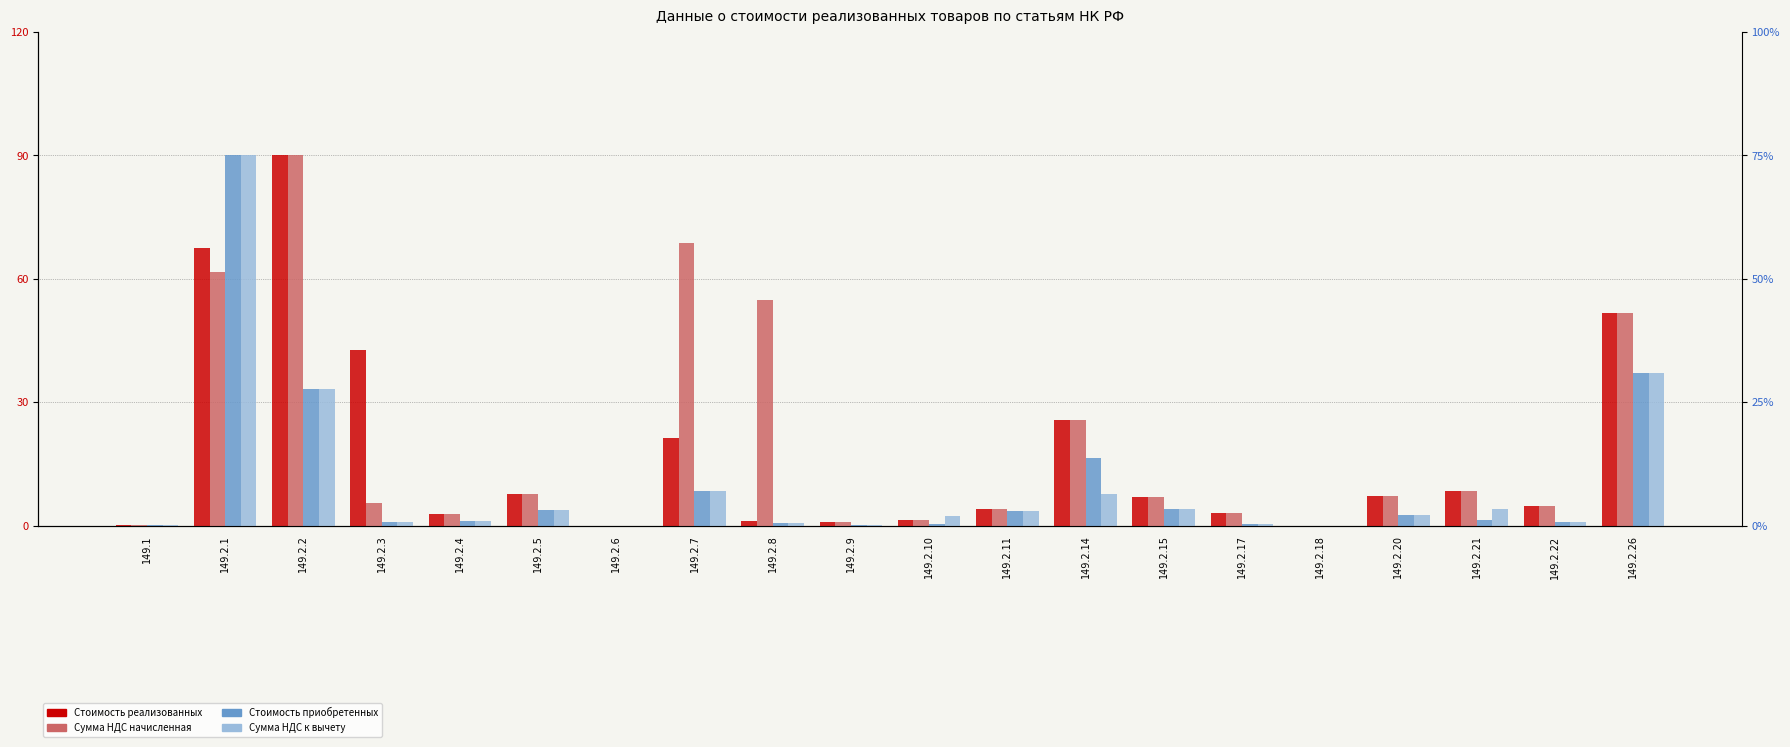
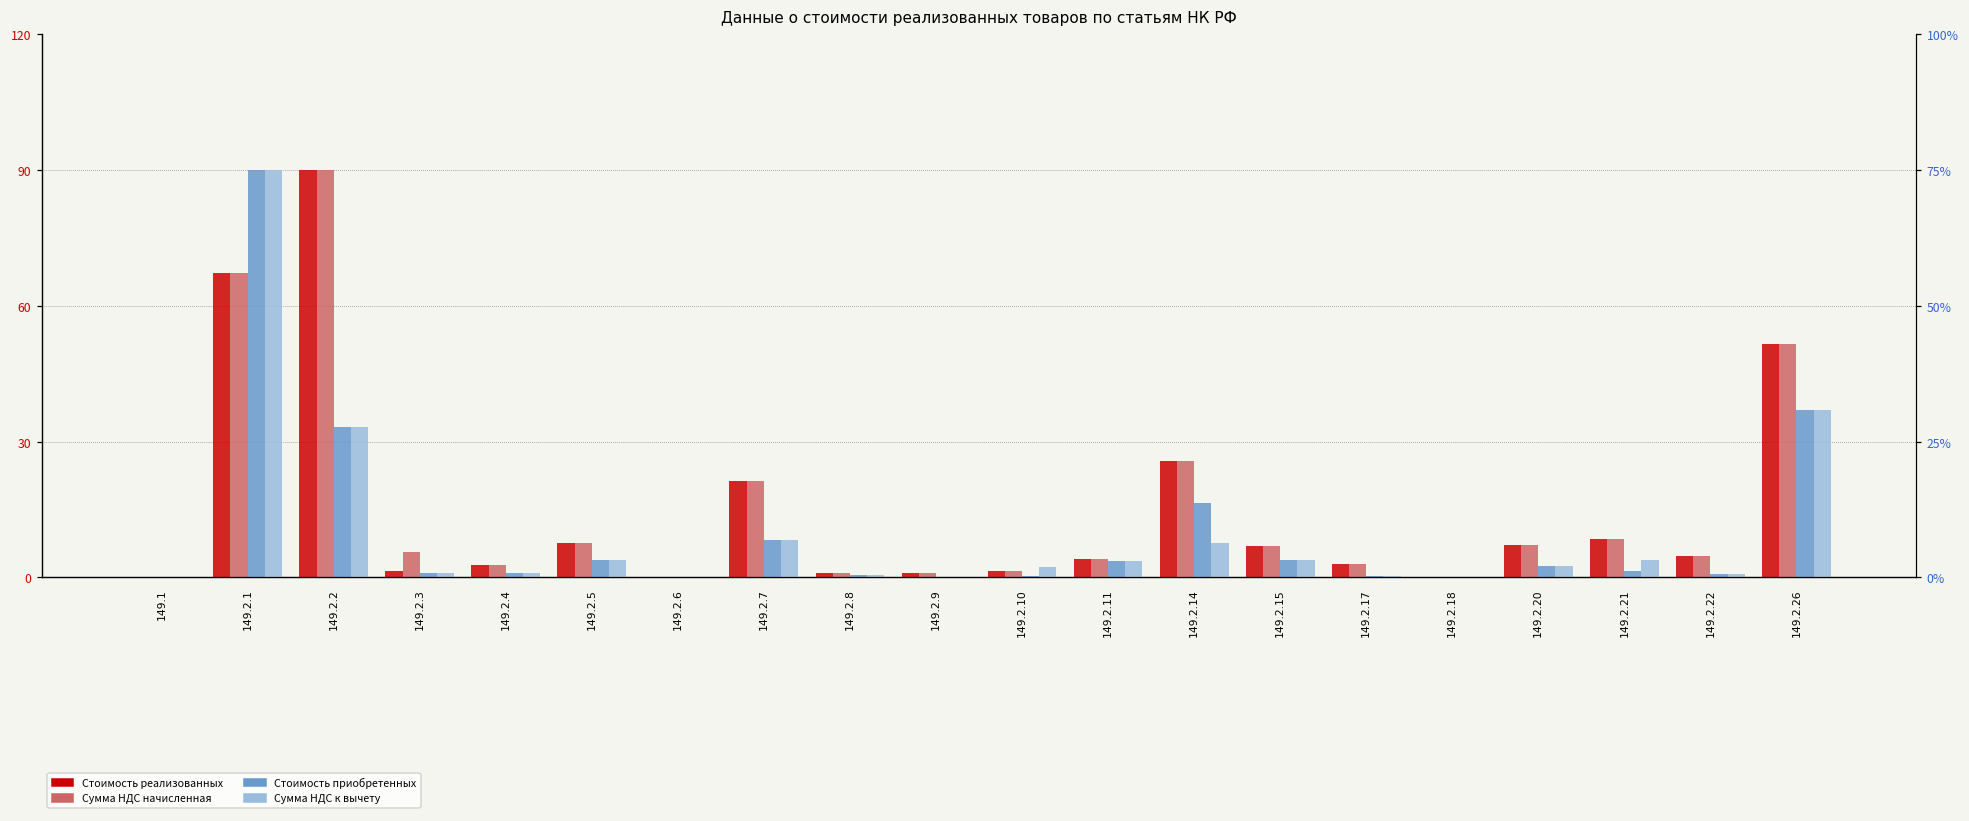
  {
    "Стоимость реализованных": {
      "149.2.1": 67,
      "149.2.2": 90,
-     "149.2.3": 43,
+     "149.2.3": 2,
      "149.2.4": 3,
      "149.2.5": 8,
      "149.2.7": 21,
      "149.2.8": 1,
      "149.2.9": 1,
      "149.2.10": 1,
      "149.2.11": 4,
      "149.2.14": 26,
      "149.2.15": 7,
      "149.2.17": 3,
      "149.2.20": 7,
      "149.2.21": 8,
      "149.2.22": 5,
      "149.2.26": 52
    },
    "Сумма НДС начисленная": {
-     "149.2.1": 62,
+     "149.2.1": 67,
      "149.2.2": 90,
      "149.2.3": 6,
      "149.2.4": 3,
      "149.2.5": 8,
-     "149.2.7": 69,
-     "149.2.8": 55,
+     "149.2.7": 21,
+     "149.2.8": 1,
      "149.2.9": 1,
      "149.2.10": 1,
      "149.2.11": 4,
      "149.2.14": 26,
      "149.2.15": 7,
      "149.2.17": 3,
      "149.2.20": 7,
      "149.2.21": 8,
      "149.2.22": 5,
      "149.2.26": 52
    },
    "Стоимость приобретенных": {
      "149.2.1": 90,
      "149.2.2": 33,
      "149.2.3": 1,
      "149.2.4": 1,
      "149.2.5": 4,
      "149.2.7": 8,
      "149.2.11": 4,
      "149.2.14": 16,
      "149.2.15": 4,
      "149.2.20": 2,
      "149.2.21": 1,
      "149.2.22": 1,
      "149.2.26": 37
    },
    "Сумма НДС к вычету": {
      "149.2.1": 90,
      "149.2.2": 33,
      "149.2.3": 1,
      "149.2.4": 1,
      "149.2.5": 4,
      "149.2.7": 8,
      "149.2.10": 2,
      "149.2.11": 4,
      "149.2.14": 8,
      "149.2.15": 4,
      "149.2.20": 2,
      "149.2.21": 4,
      "149.2.22": 1,
      "149.2.26": 37
    }
  }
